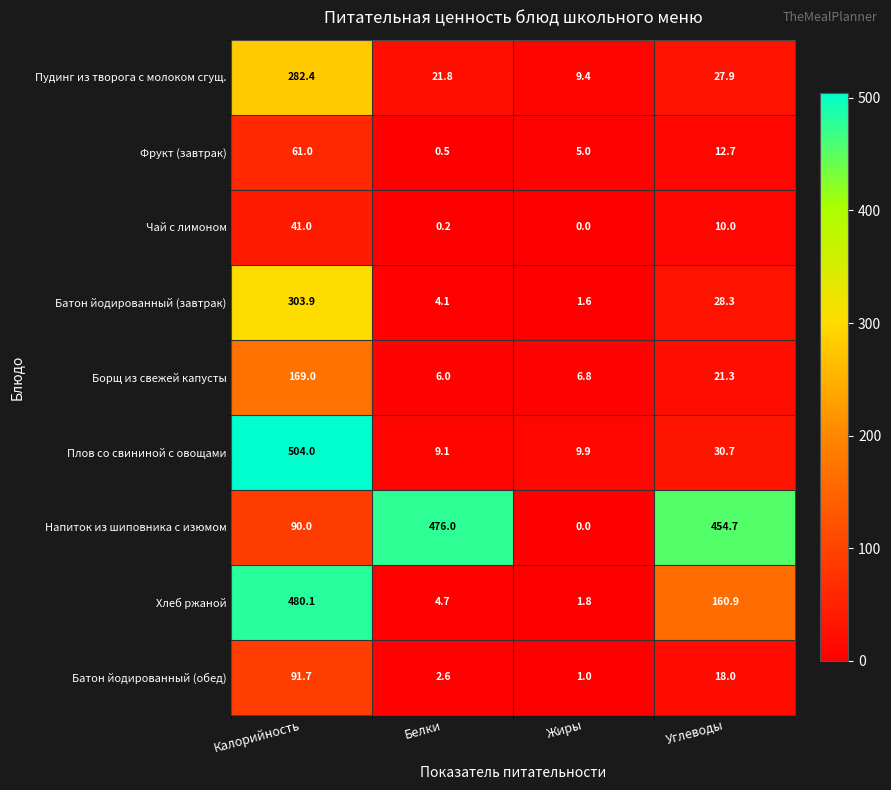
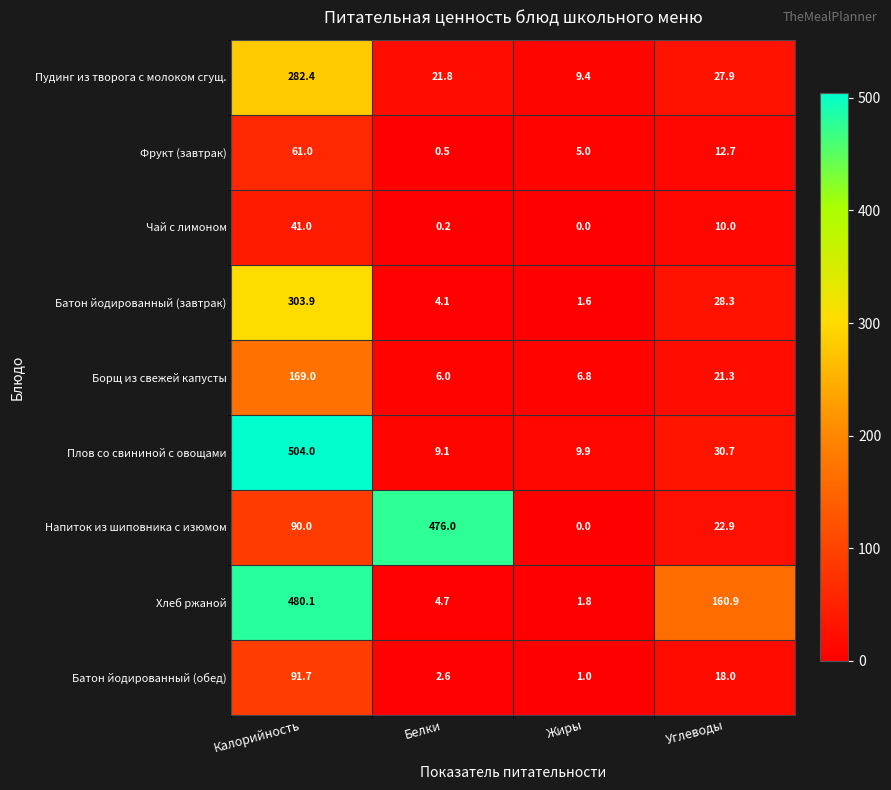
  {
    "Пудинг из творога с молоком сгущ.": {
      "Калорийность": 282.4,
      "Белки": 21.8,
      "Жиры": 9.4,
      "Углеводы": 27.9
    },
    "Фрукт (завтрак)": {
      "Калорийность": 61.0,
      "Белки": 0.5,
      "Жиры": 5.0,
      "Углеводы": 12.7
    },
    "Чай с лимоном": {
      "Калорийность": 41.0,
      "Белки": 0.2,
      "Жиры": 0.0,
      "Углеводы": 10.0
    },
    "Батон йодированный (завтрак)": {
      "Калорийность": 303.9,
      "Белки": 4.1,
      "Жиры": 1.6,
      "Углеводы": 28.3
    },
    "Борщ из свежей капусты": {
      "Калорийность": 169.0,
      "Белки": 6.0,
      "Жиры": 6.8,
      "Углеводы": 21.3
    },
    "Плов со свининой с овощами": {
      "Калорийность": 504.0,
      "Белки": 9.1,
      "Жиры": 9.9,
      "Углеводы": 30.7
    },
    "Напиток из шиповника с изюмом": {
      "Калорийность": 90.0,
      "Белки": 476.0,
      "Жиры": 0.0,
-     "Углеводы": 454.7
+     "Углеводы": 22.9
    },
    "Хлеб ржаной": {
      "Калорийность": 480.1,
      "Белки": 4.7,
      "Жиры": 1.8,
      "Углеводы": 160.9
    },
    "Батон йодированный (обед)": {
      "Калорийность": 91.7,
      "Белки": 2.6,
      "Жиры": 1.0,
      "Углеводы": 18.0
    }
  }
